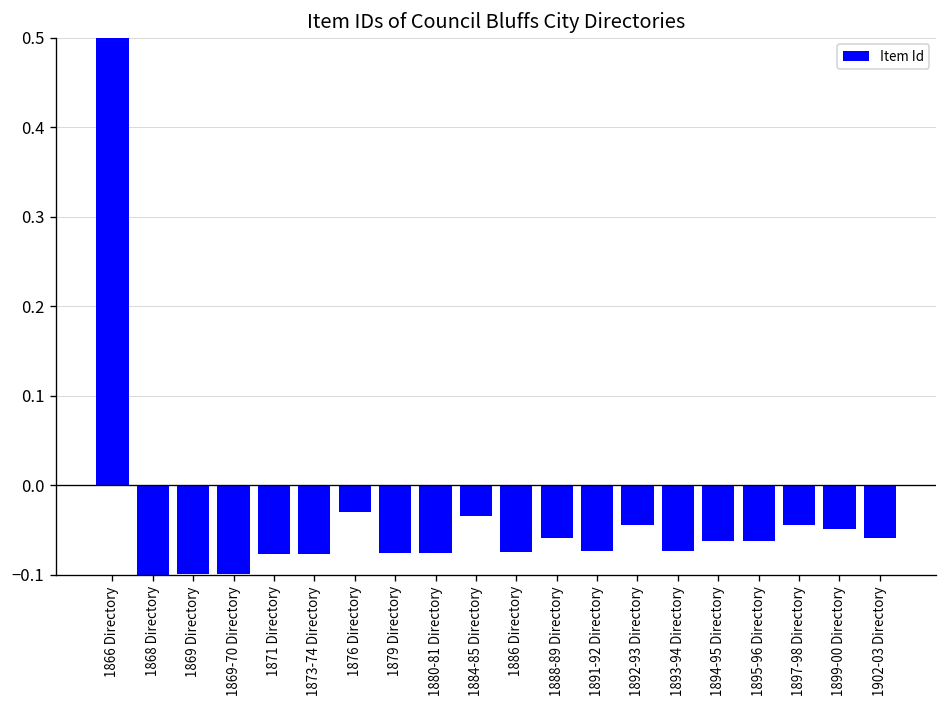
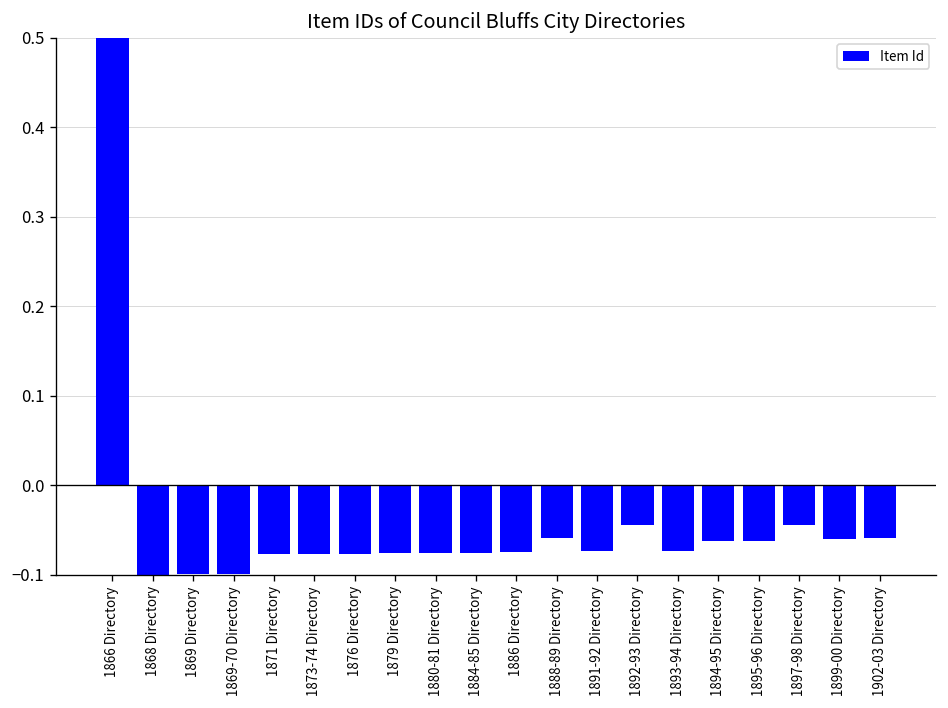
  {
    "1866 Directory": 0.50,
    "1868 Directory": -0.10,
    "1869 Directory": -0.10,
    "1869-70 Directory": -0.10,
    "1871 Directory": -0.08,
    "1873-74 Directory": -0.08,
-   "1876 Directory": -0.03,
+   "1876 Directory": -0.08,
    "1879 Directory": -0.08,
    "1880-81 Directory": -0.08,
-   "1884-85 Directory": -0.04,
+   "1884-85 Directory": -0.08,
    "1886 Directory": -0.07,
    "1888-89 Directory": -0.06,
    "1891-92 Directory": -0.07,
    "1892-93 Directory": -0.05,
    "1893-94 Directory": -0.07,
    "1894-95 Directory": -0.06,
    "1895-96 Directory": -0.06,
    "1897-98 Directory": -0.04,
-   "1899-00 Directory": -0.05,
+   "1899-00 Directory": -0.06,
    "1902-03 Directory": -0.06
  }
